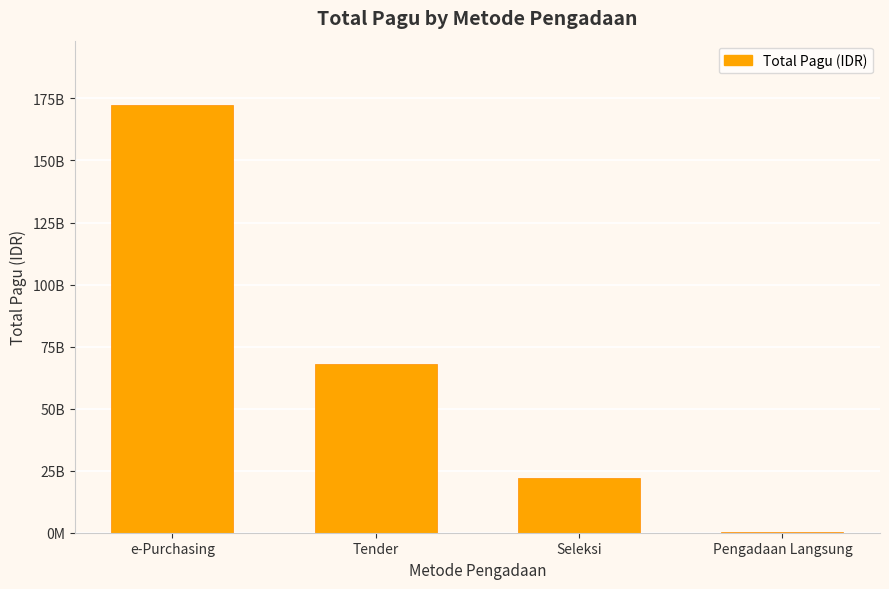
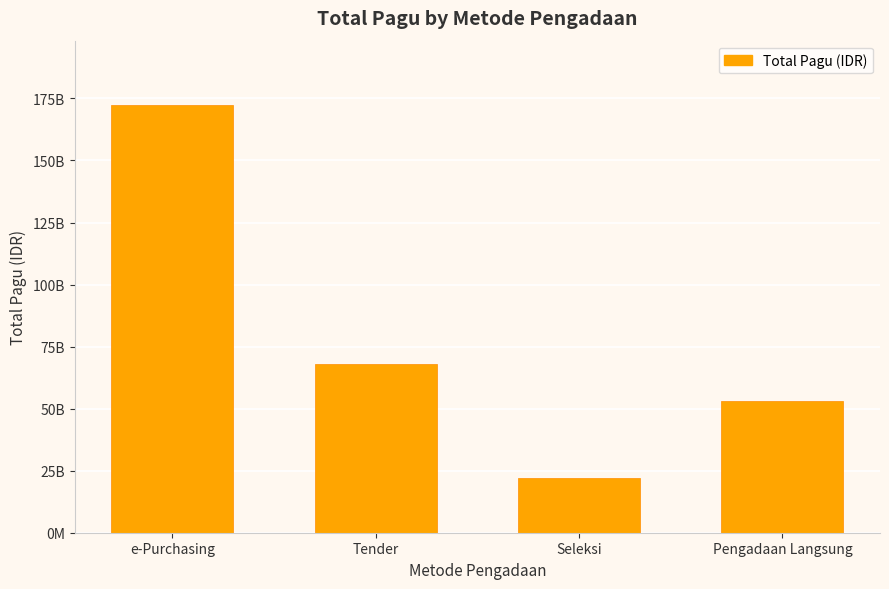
  {
    "e-Purchasing": 172000000000,
    "Tender": 68000000000,
    "Seleksi": 22000000000,
-   "Pengadaan Langsung": 0
+   "Pengadaan Langsung": 53000000000
  }
